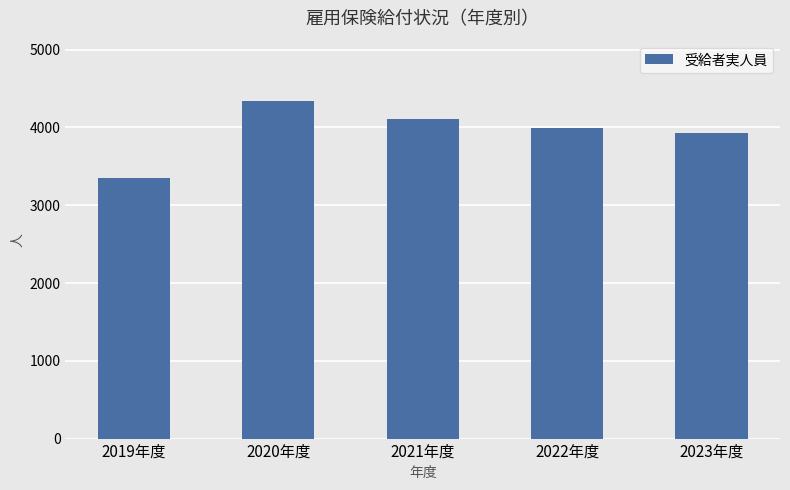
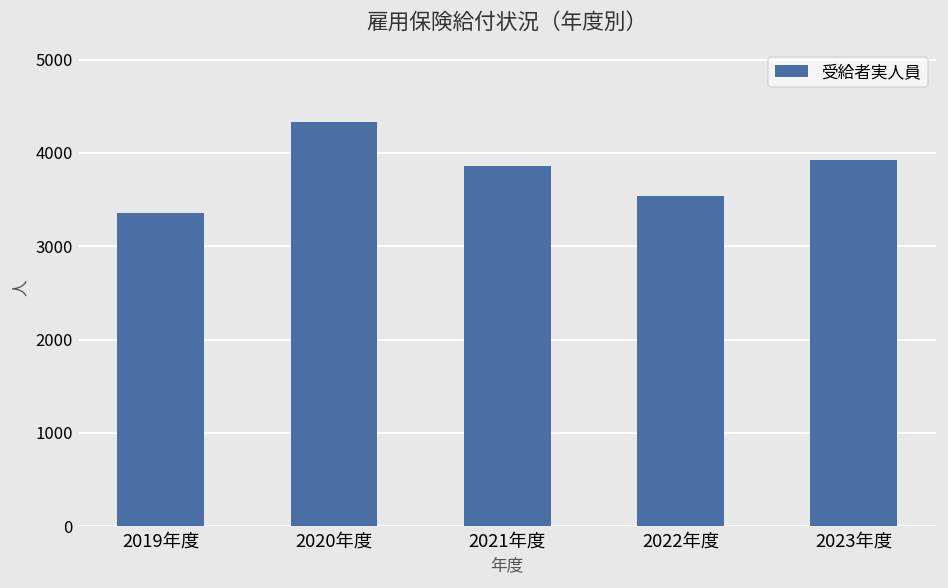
  {
    "2019年度": 3400,
    "2020年度": 4300,
-   "2021年度": 4100,
-   "2022年度": 4000,
+   "2021年度": 3900,
+   "2022年度": 3500,
    "2023年度": 3900
  }
